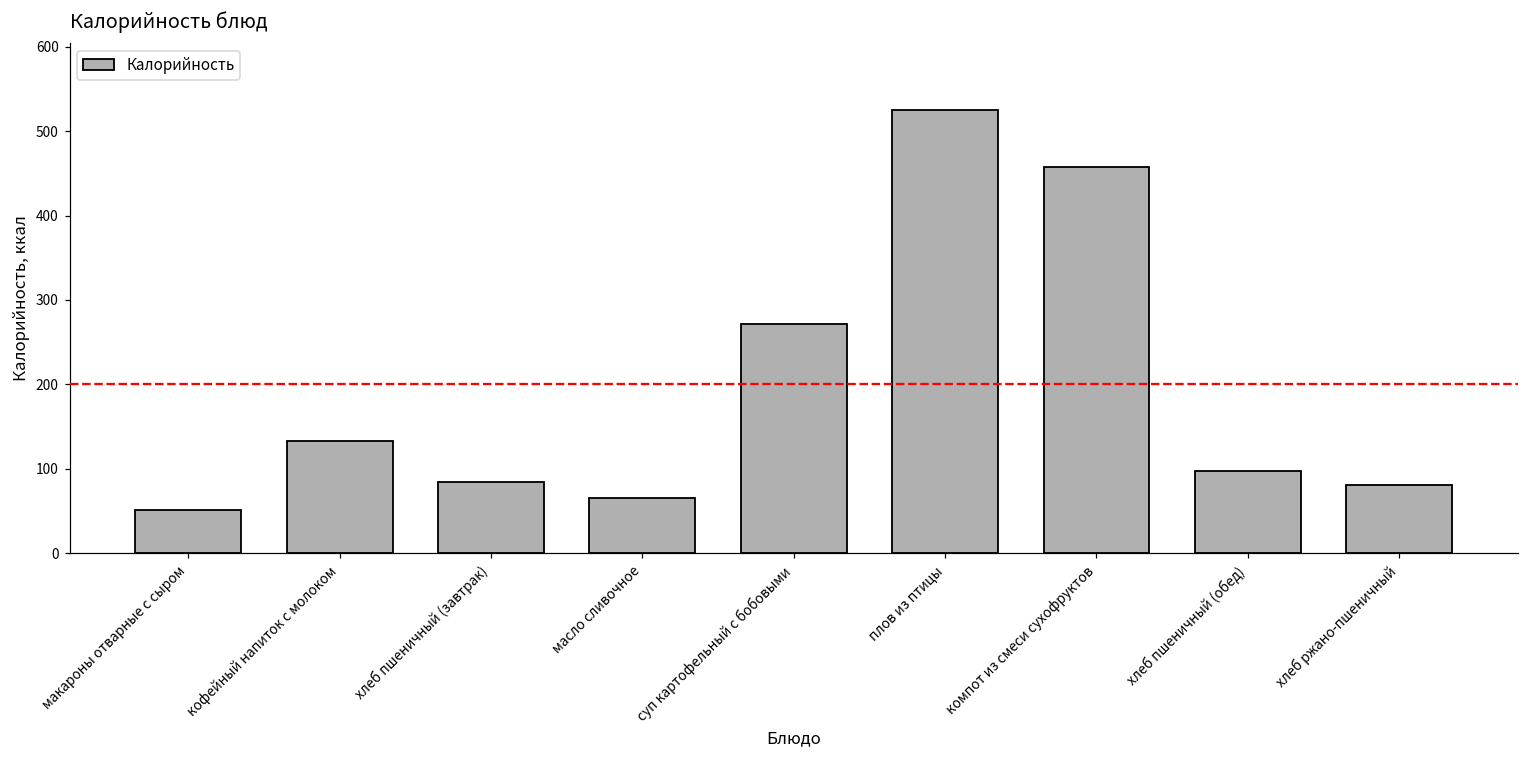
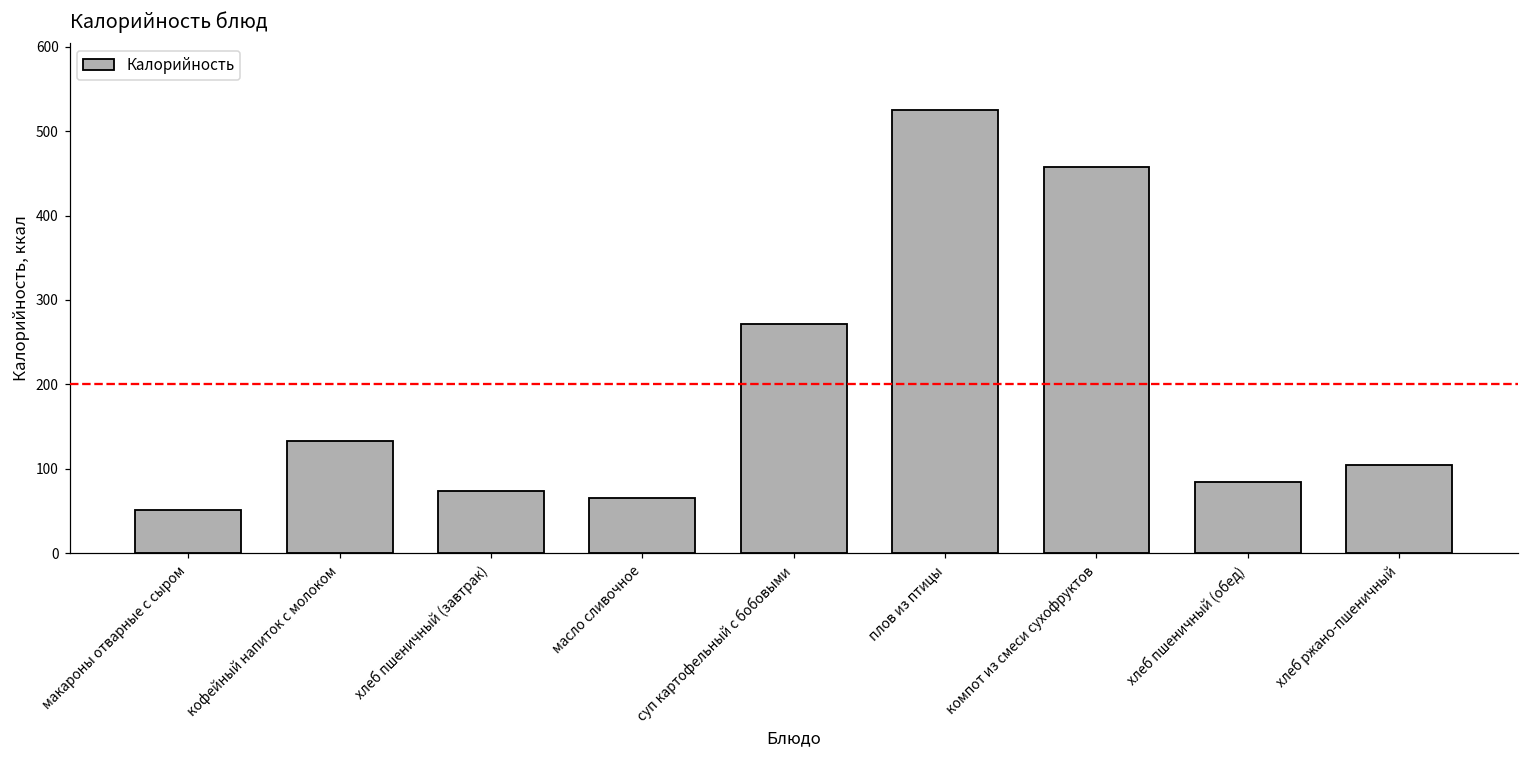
  {
    "макароны отварные с сыром": 50,
    "кофейный напиток с молоком": 130,
-   "хлеб пшеничный (завтрак)": 80,
+   "хлеб пшеничный (завтрак)": 70,
    "масло сливочное": 70,
    "суп картофельный с бобовыми": 270,
    "плов из птицы": 530,
    "компот из смеси сухофруктов": 460,
-   "хлеб пшеничный (обед)": 100,
-   "хлеб ржано-пшеничный": 80
+   "хлеб пшеничный (обед)": 80,
+   "хлеб ржано-пшеничный": 100
  }
